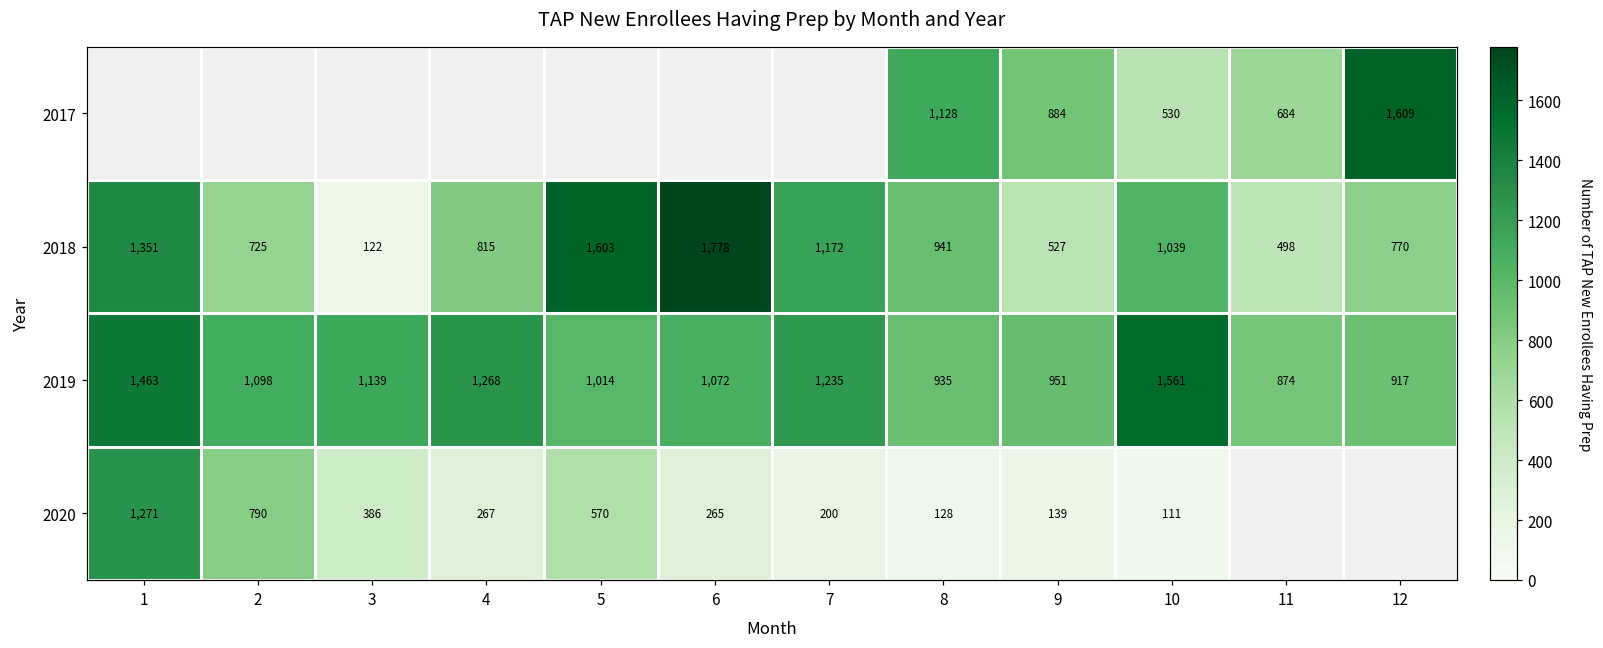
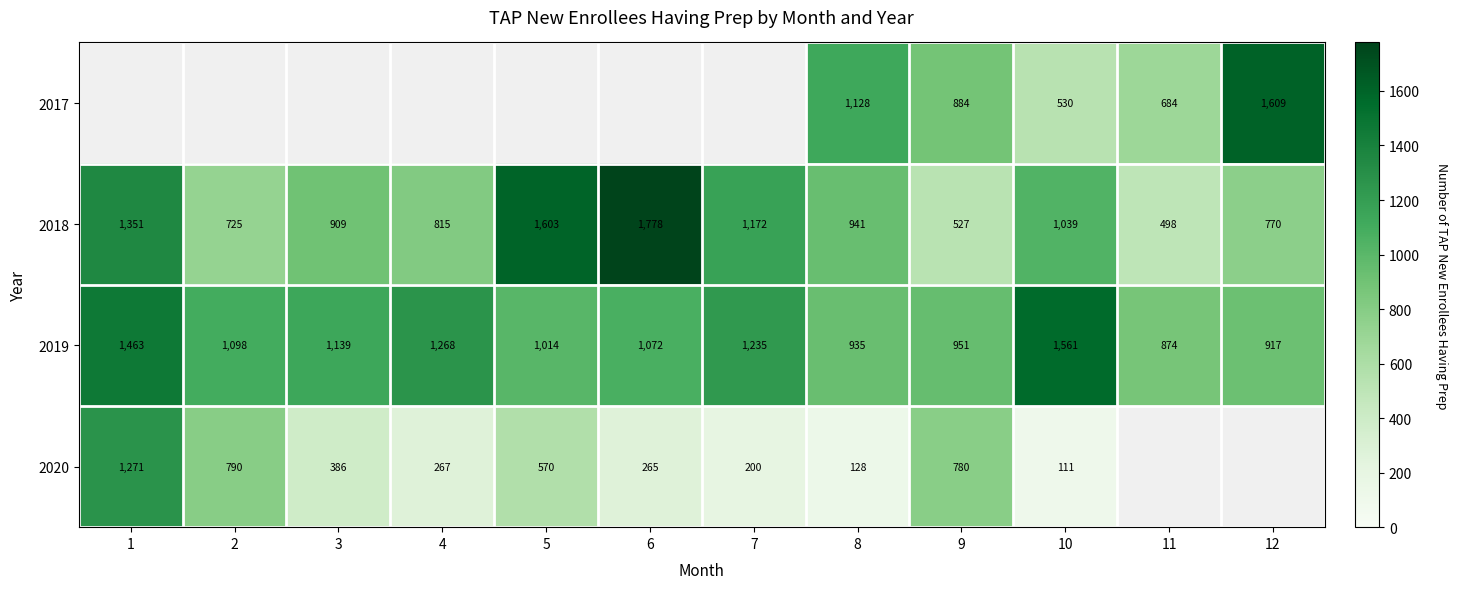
  {
    "2017": {
      "8": "1,128",
      "9": "884",
      "10": "530",
      "11": "684",
      "12": "1,609"
    },
    "2018": {
      "1": "1,351",
      "2": "725",
-     "3": "122",
+     "3": "909",
      "4": "815",
      "5": "1,603",
      "6": "1,778",
      "7": "1,172",
      "8": "941",
      "9": "527",
      "10": "1,039",
      "11": "498",
      "12": "770"
    },
    "2019": {
      "1": "1,463",
      "2": "1,098",
      "3": "1,139",
      "4": "1,268",
      "5": "1,014",
      "6": "1,072",
      "7": "1,235",
      "8": "935",
      "9": "951",
      "10": "1,561",
      "11": "874",
      "12": "917"
    },
    "2020": {
      "1": "1,271",
      "2": "790",
      "3": "386",
      "4": "267",
      "5": "570",
      "6": "265",
      "7": "200",
      "8": "128",
-     "9": "139",
+     "9": "780",
      "10": "111"
    }
  }
